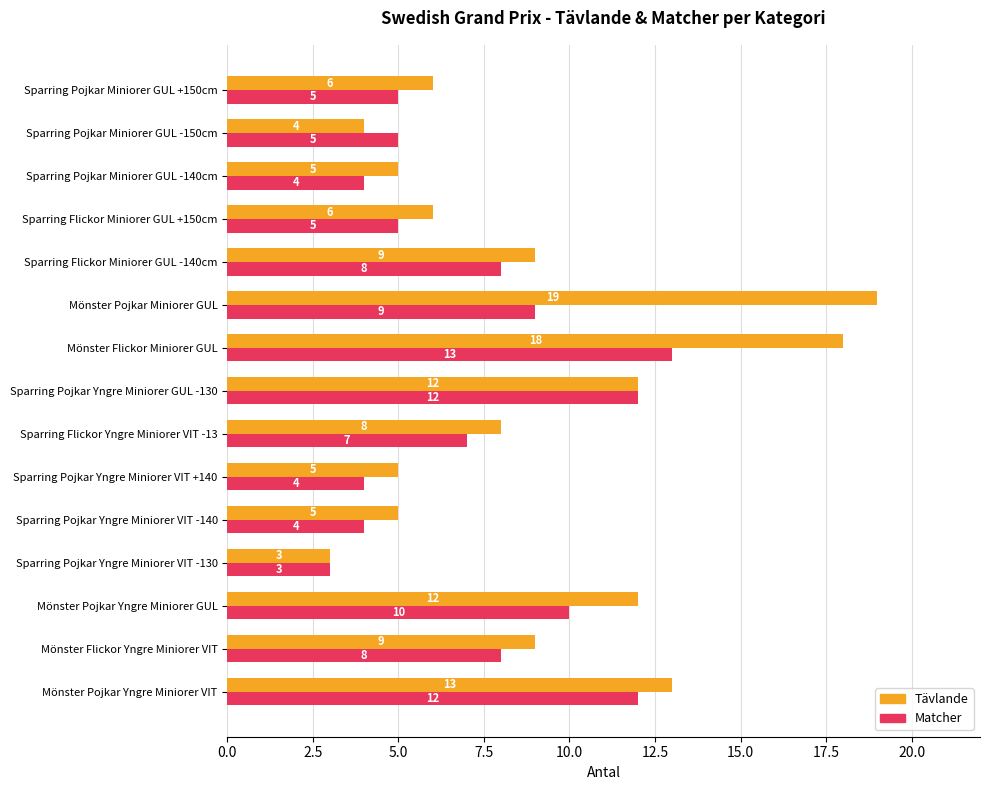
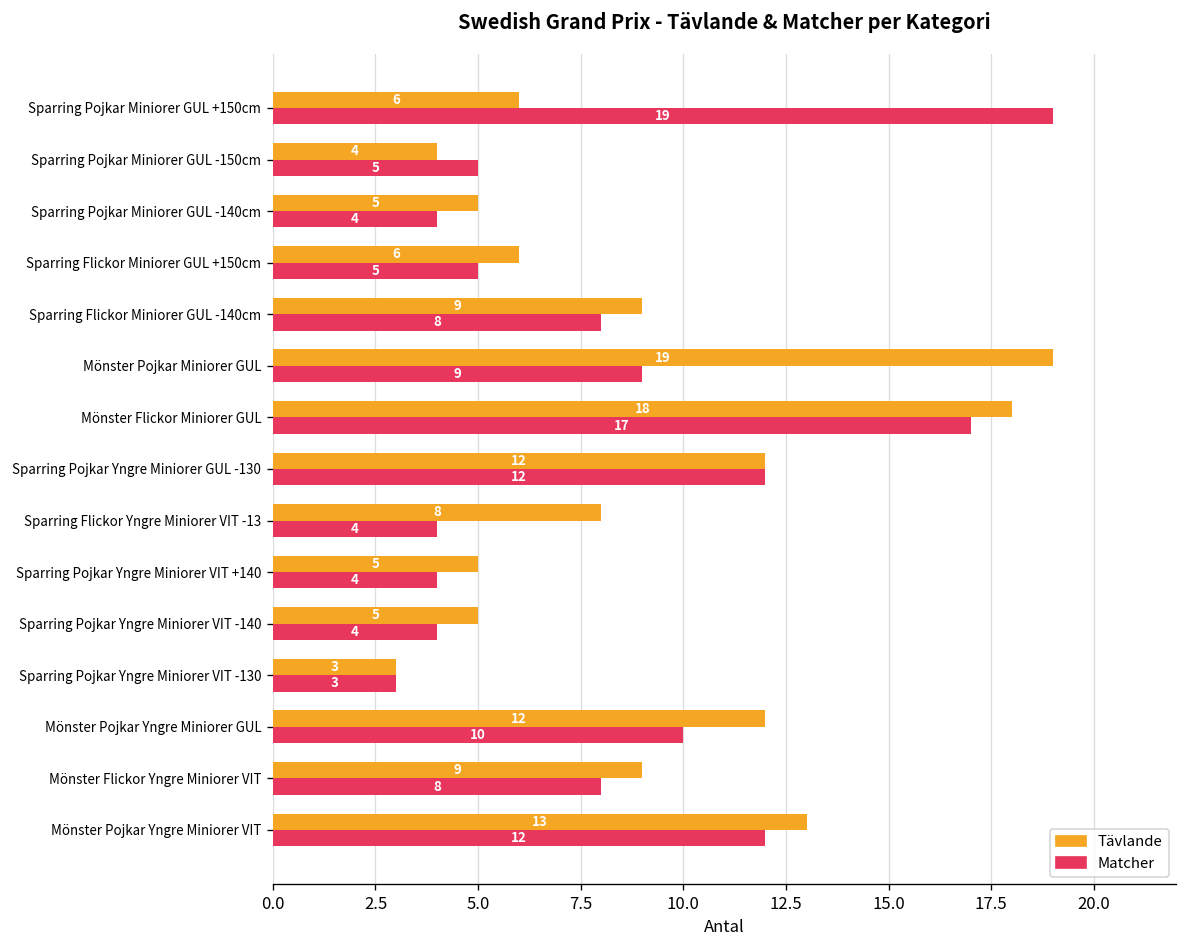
  {
    "Tävlande": {
      "Sparring Pojkar Miniorer GUL +150cm": 6,
      "Sparring Pojkar Miniorer GUL -150cm": 4,
      "Sparring Pojkar Miniorer GUL -140cm": 5,
      "Sparring Flickor Miniorer GUL +150cm": 6,
      "Sparring Flickor Miniorer GUL -140cm": 9,
      "Mönster Pojkar Miniorer GUL": 19,
      "Mönster Flickor Miniorer GUL": 18,
      "Sparring Pojkar Yngre Miniorer GUL -130": 12,
      "Sparring Flickor Yngre Miniorer VIT -13": 8,
      "Sparring Pojkar Yngre Miniorer VIT +140": 5,
      "Sparring Pojkar Yngre Miniorer VIT -140": 5,
      "Sparring Pojkar Yngre Miniorer VIT -130": 3,
      "Mönster Pojkar Yngre Miniorer GUL": 12,
      "Mönster Flickor Yngre Miniorer VIT": 9,
      "Mönster Pojkar Yngre Miniorer VIT": 13
    },
    "Matcher": {
-     "Sparring Pojkar Miniorer GUL +150cm": 5,
+     "Sparring Pojkar Miniorer GUL +150cm": 19,
      "Sparring Pojkar Miniorer GUL -150cm": 5,
      "Sparring Pojkar Miniorer GUL -140cm": 4,
      "Sparring Flickor Miniorer GUL +150cm": 5,
      "Sparring Flickor Miniorer GUL -140cm": 8,
      "Mönster Pojkar Miniorer GUL": 9,
-     "Mönster Flickor Miniorer GUL": 13,
+     "Mönster Flickor Miniorer GUL": 17,
      "Sparring Pojkar Yngre Miniorer GUL -130": 12,
-     "Sparring Flickor Yngre Miniorer VIT -13": 7,
+     "Sparring Flickor Yngre Miniorer VIT -13": 4,
      "Sparring Pojkar Yngre Miniorer VIT +140": 4,
      "Sparring Pojkar Yngre Miniorer VIT -140": 4,
      "Sparring Pojkar Yngre Miniorer VIT -130": 3,
      "Mönster Pojkar Yngre Miniorer GUL": 10,
      "Mönster Flickor Yngre Miniorer VIT": 8,
      "Mönster Pojkar Yngre Miniorer VIT": 12
    }
  }
